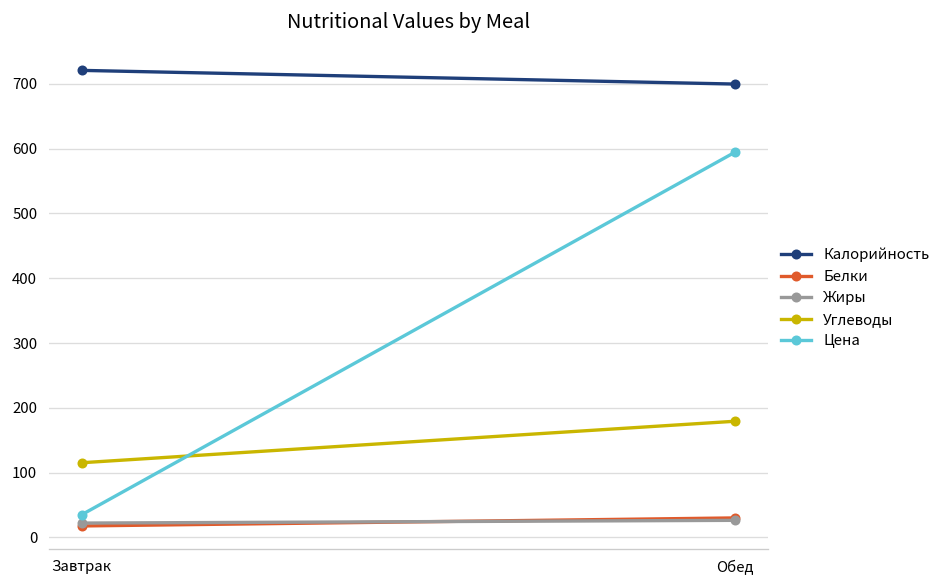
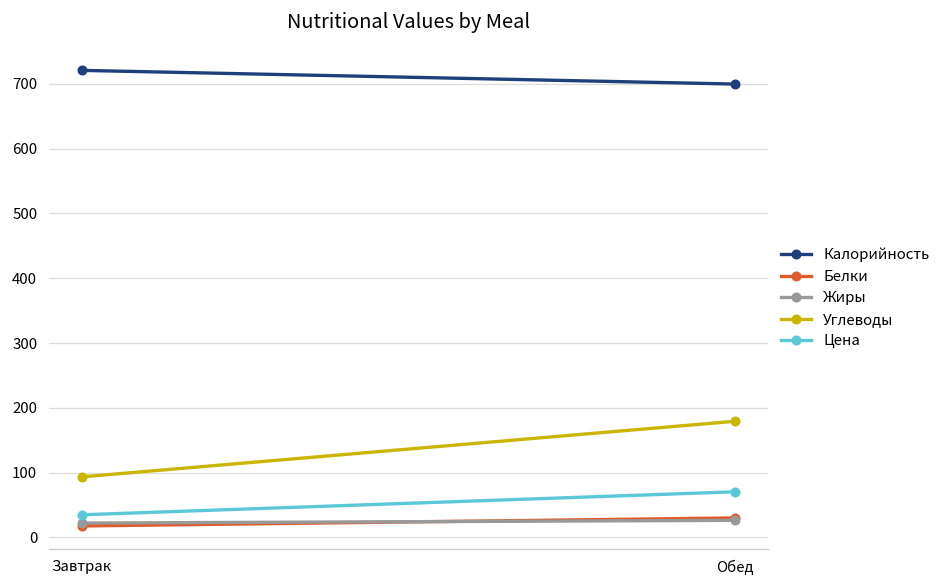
  {
    "Калорийность": {
      "Завтрак": 720,
      "Обед": 700
    },
    "Углеводы": {
-     "Завтрак": 120,
+     "Завтрак": 90,
      "Обед": 180
    },
    "Цена": {
      "Завтрак": 30,
-     "Обед": 590
+     "Обед": 70
    }
  }
